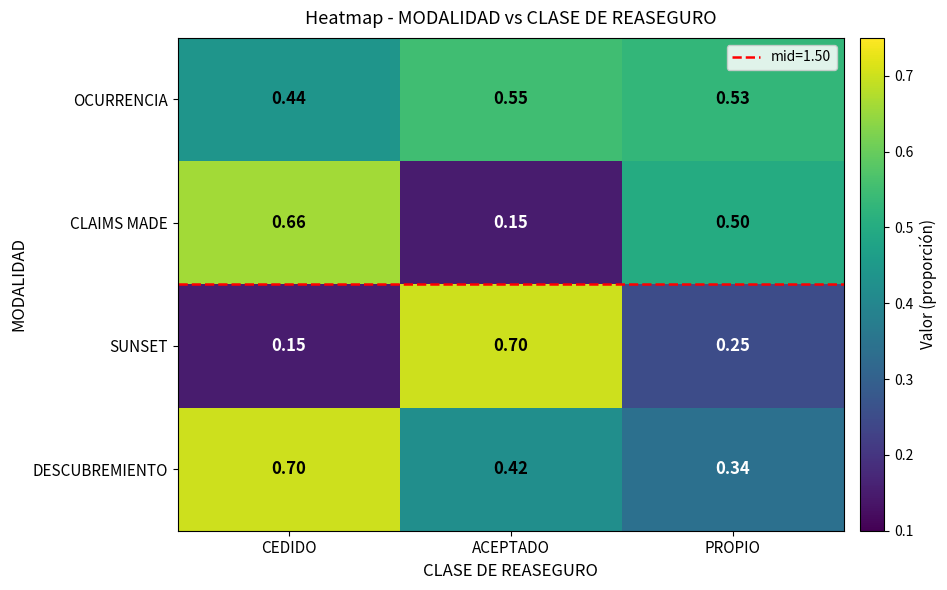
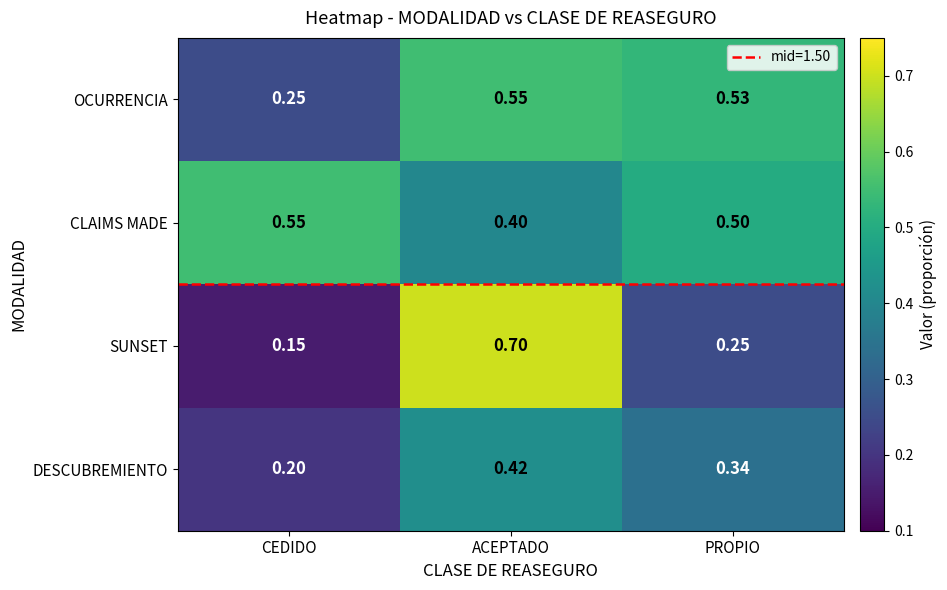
  {
    "OCURRENCIA": {
-     "CEDIDO": 0.44,
+     "CEDIDO": 0.25,
      "ACEPTADO": 0.55,
      "PROPIO": 0.53
    },
    "CLAIMS MADE": {
-     "CEDIDO": 0.66,
-     "ACEPTADO": 0.15,
+     "CEDIDO": 0.55,
+     "ACEPTADO": 0.40,
      "PROPIO": 0.50
    },
    "SUNSET": {
      "CEDIDO": 0.15,
      "ACEPTADO": 0.70,
      "PROPIO": 0.25
    },
    "DESCUBREMIENTO": {
-     "CEDIDO": 0.70,
+     "CEDIDO": 0.20,
      "ACEPTADO": 0.42,
      "PROPIO": 0.34
    }
  }
